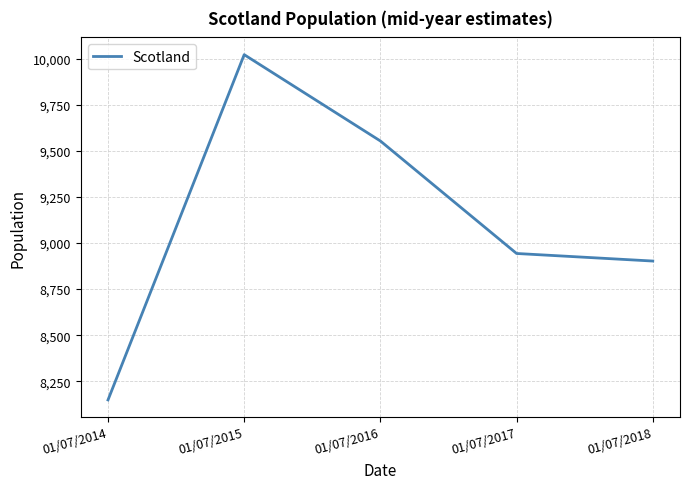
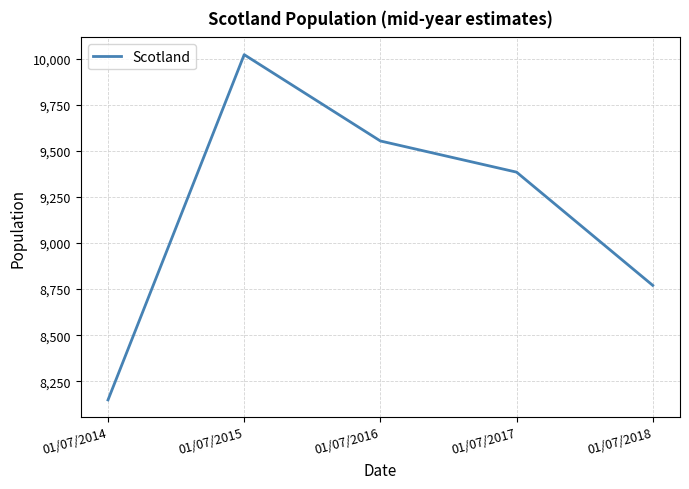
  {
    "01/07/2014": "8,150",
    "01/07/2015": "10,020",
    "01/07/2016": "9,550",
-   "01/07/2017": "8,940",
-   "01/07/2018": "8,900"
+   "01/07/2017": "9,380",
+   "01/07/2018": "8,770"
  }
